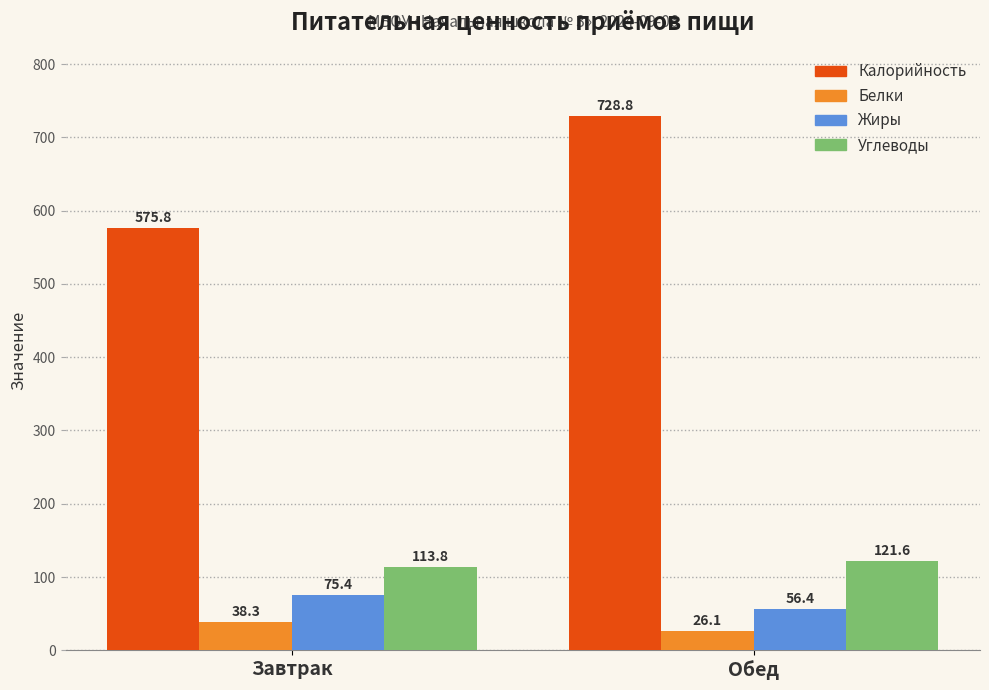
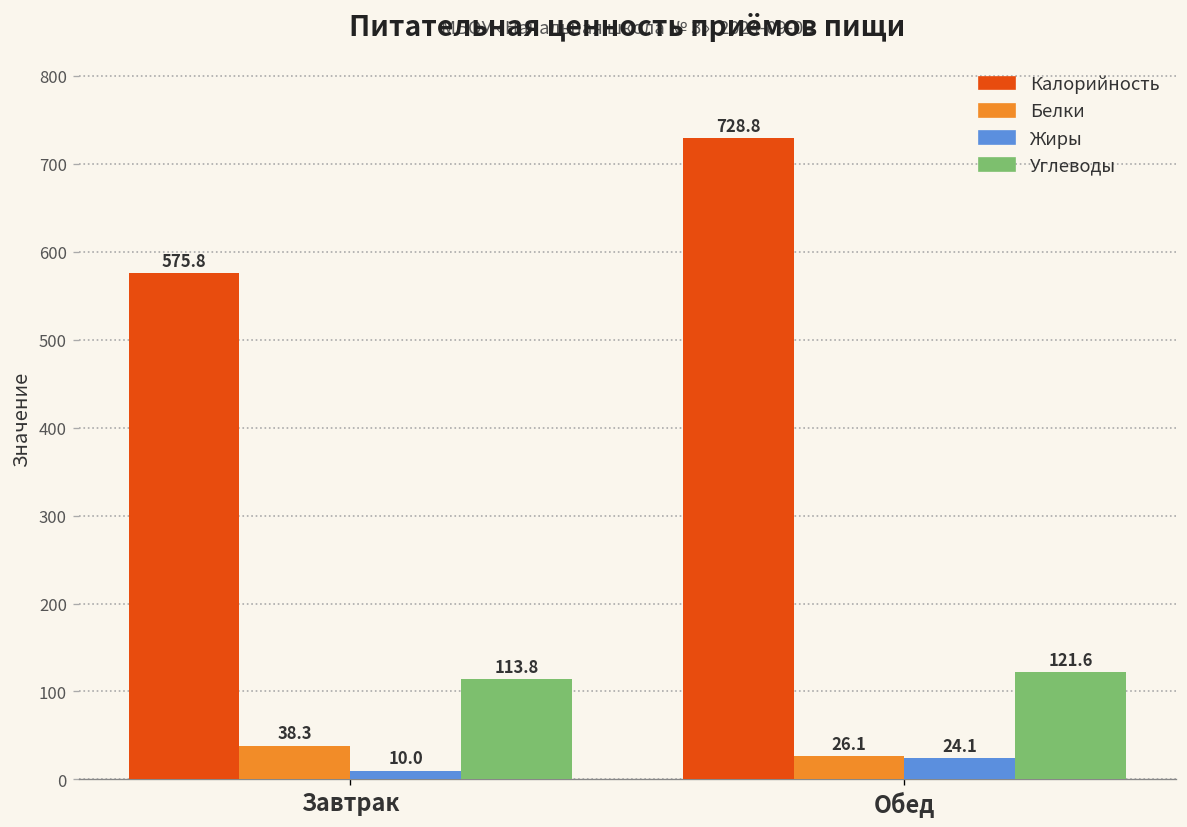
  {
    "Калорийность": {
      "Завтрак": 575.8,
      "Обед": 728.8
    },
    "Белки": {
      "Завтрак": 38.3,
      "Обед": 26.1
    },
    "Жиры": {
-     "Завтрак": 75.4,
-     "Обед": 56.4
+     "Завтрак": 10.0,
+     "Обед": 24.1
    },
    "Углеводы": {
      "Завтрак": 113.8,
      "Обед": 121.6
    }
  }
